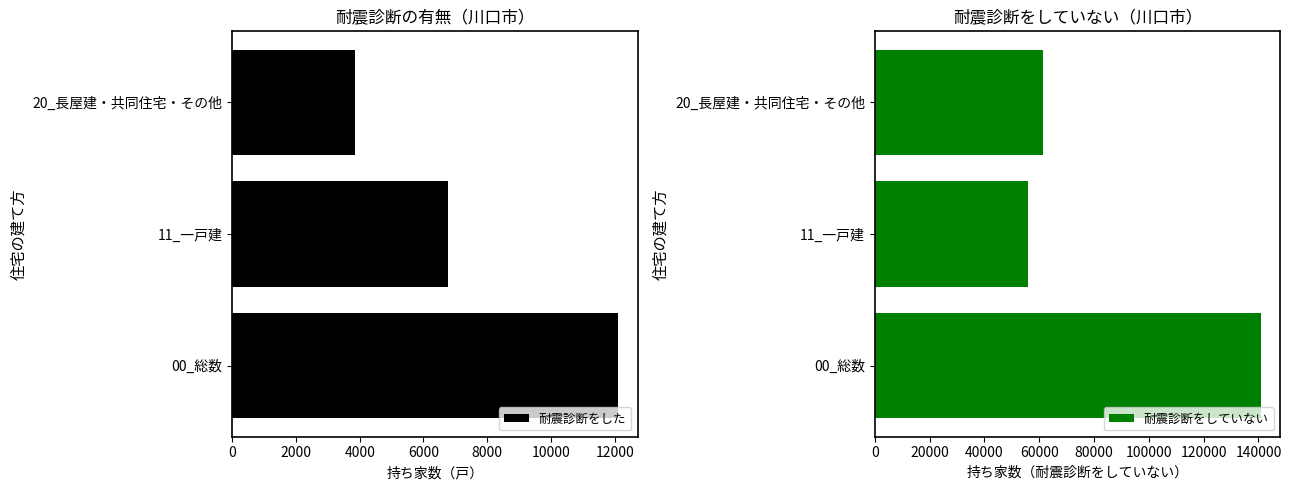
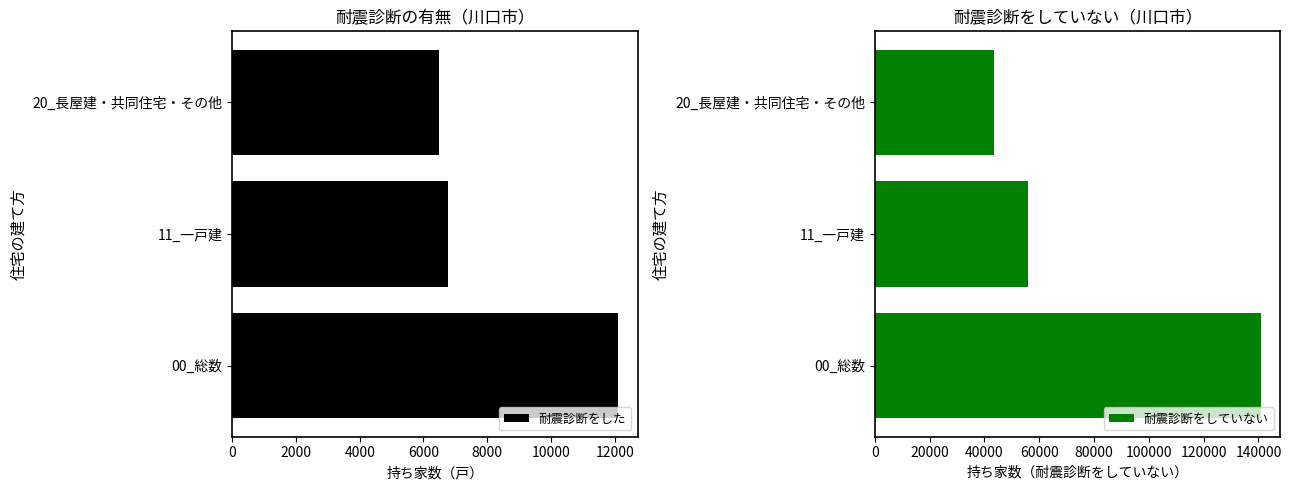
  {
    "耐震診断の有無（川口市）": {
-     "20_長屋建・共同住宅・その他": 3800,
+     "20_長屋建・共同住宅・その他": 6500,
      "11_一戸建": 6800,
      "00_総数": 12100
    },
    "耐震診断をしていない（川口市）": {
-     "20_長屋建・共同住宅・その他": 62000,
+     "20_長屋建・共同住宅・その他": 44000,
      "11_一戸建": 56000,
      "00_総数": 141000
    }
  }
